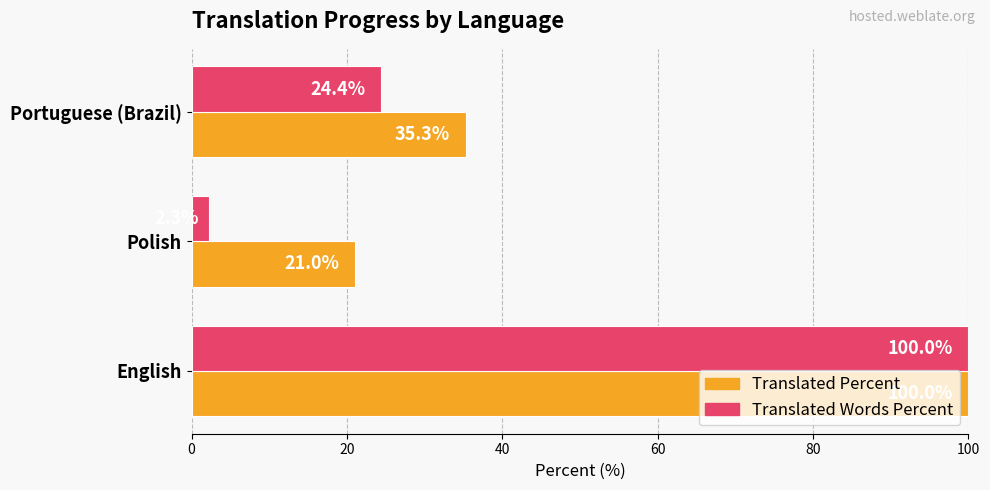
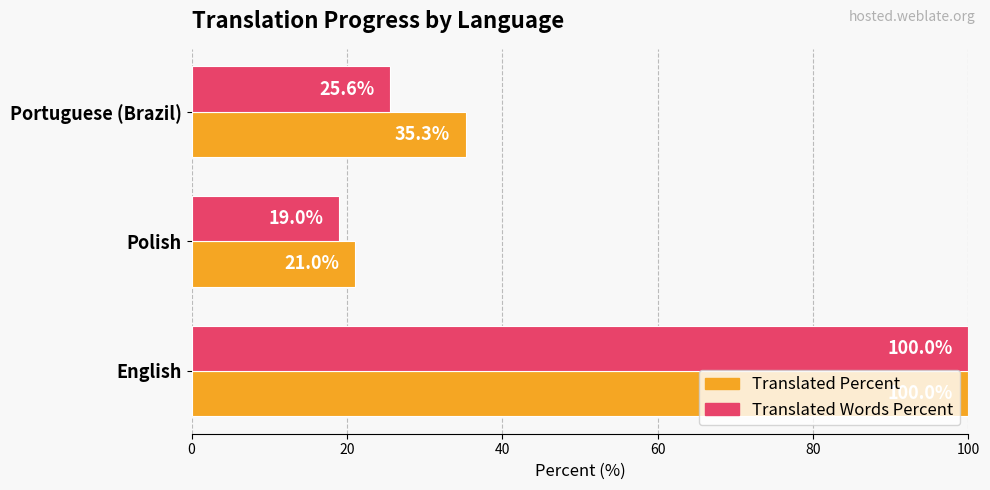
  {
    "Translated Percent": {
      "Portuguese (Brazil)": "35.3%",
      "Polish": "21.0%"
    },
    "Translated Words Percent": {
-     "Portuguese (Brazil)": "24.4%",
-     "Polish": "2",
+     "Portuguese (Brazil)": "25.6%",
+     "Polish": "19",
      "English": "100.0%"
    }
  }
